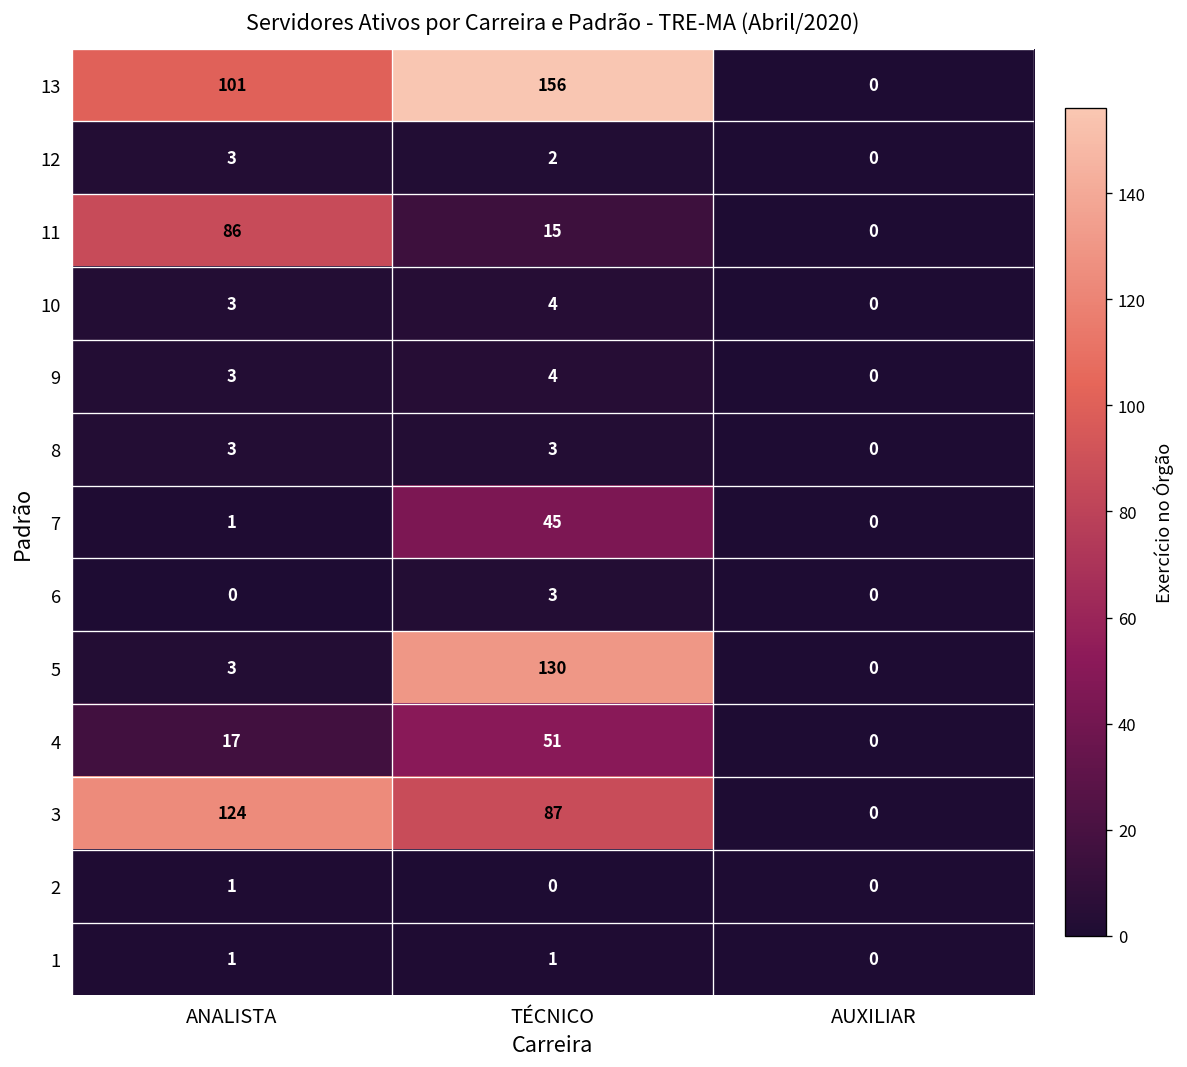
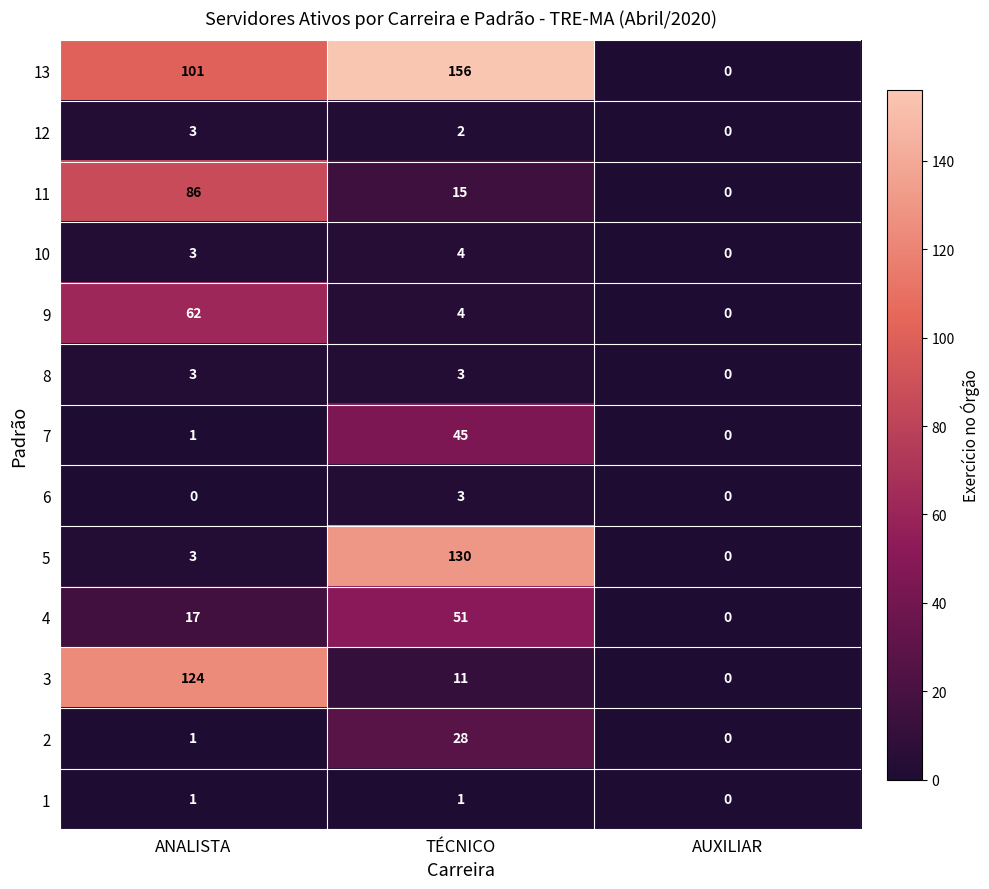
  {
    "13": {
      "ANALISTA": 101,
      "TÉCNICO": 156,
      "AUXILIAR": 0
    },
    "12": {
      "ANALISTA": 3,
      "TÉCNICO": 2,
      "AUXILIAR": 0
    },
    "11": {
      "ANALISTA": 86,
      "TÉCNICO": 15,
      "AUXILIAR": 0
    },
    "10": {
      "ANALISTA": 3,
      "TÉCNICO": 4,
      "AUXILIAR": 0
    },
    "9": {
-     "ANALISTA": 3,
+     "ANALISTA": 62,
      "TÉCNICO": 4,
      "AUXILIAR": 0
    },
    "8": {
      "ANALISTA": 3,
      "TÉCNICO": 3,
      "AUXILIAR": 0
    },
    "7": {
      "ANALISTA": 1,
      "TÉCNICO": 45,
      "AUXILIAR": 0
    },
    "6": {
      "ANALISTA": 0,
      "TÉCNICO": 3,
      "AUXILIAR": 0
    },
    "5": {
      "ANALISTA": 3,
      "TÉCNICO": 130,
      "AUXILIAR": 0
    },
    "4": {
      "ANALISTA": 17,
      "TÉCNICO": 51,
      "AUXILIAR": 0
    },
    "3": {
      "ANALISTA": 124,
-     "TÉCNICO": 87,
+     "TÉCNICO": 11,
      "AUXILIAR": 0
    },
    "2": {
      "ANALISTA": 1,
-     "TÉCNICO": 0,
+     "TÉCNICO": 28,
      "AUXILIAR": 0
    },
    "1": {
      "ANALISTA": 1,
      "TÉCNICO": 1,
      "AUXILIAR": 0
    }
  }
